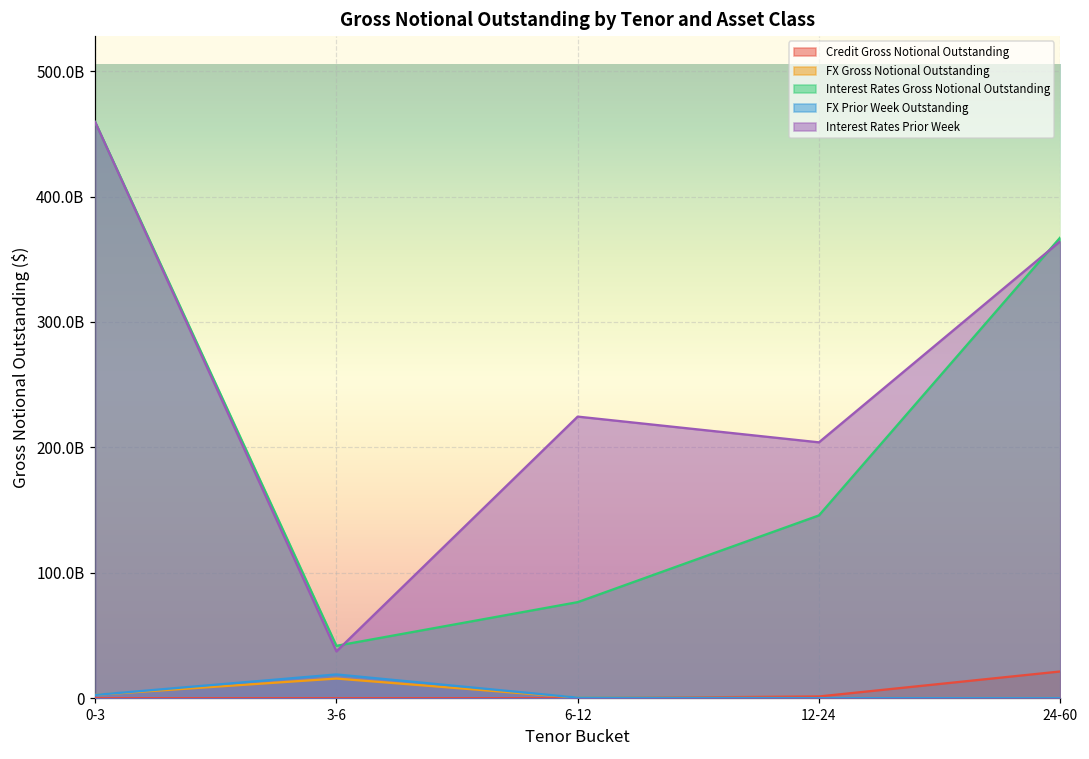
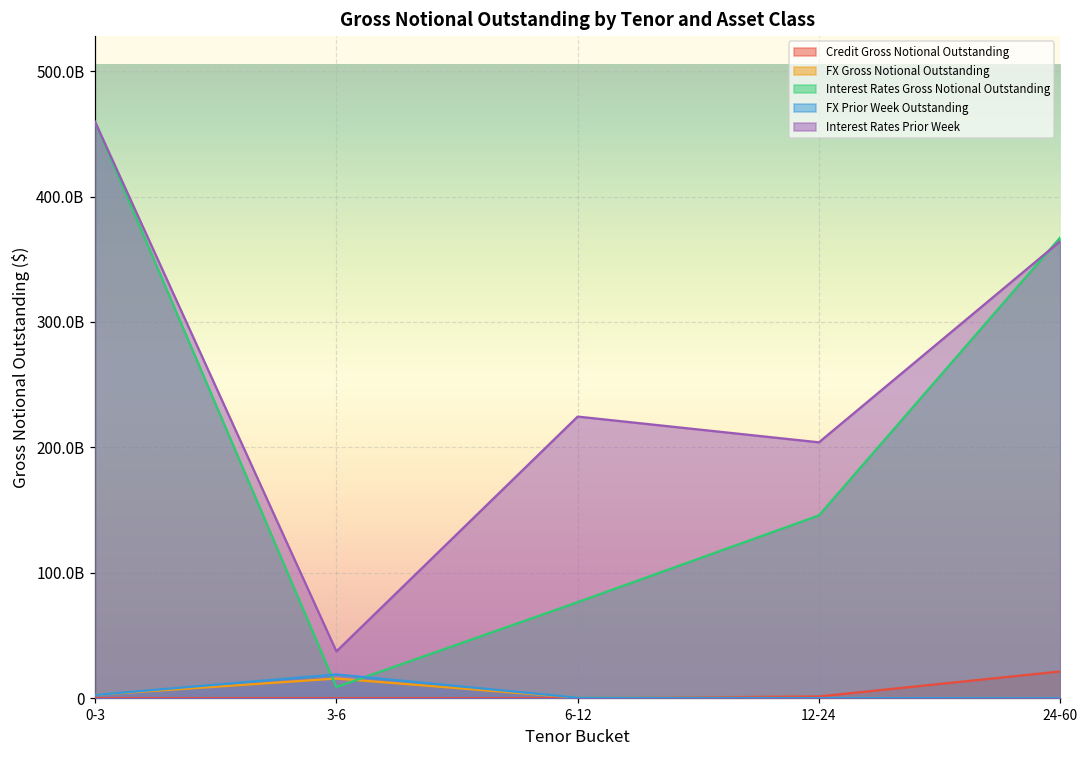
  {
    "Credit Gross Notional Outstanding": {
      "0-3": 0,
      "3-6": 0,
      "24-60": 21000000000
    },
    "FX Gross Notional Outstanding": {
      "3-6": 16000000000
    },
    "Interest Rates Gross Notional Outstanding": {
-     "3-6": 42000000000,
+     "3-6": 9000000000,
      "6-12": 77000000000,
      "12-24": 146000000000,
      "24-60": 367000000000
    },
    "FX Prior Week Outstanding": {
      "3-6": 19000000000
    },
    "Interest Rates Prior Week": {
      "3-6": 37000000000,
      "6-12": 225000000000,
      "12-24": 204000000000,
      "24-60": 364000000000
    }
  }
